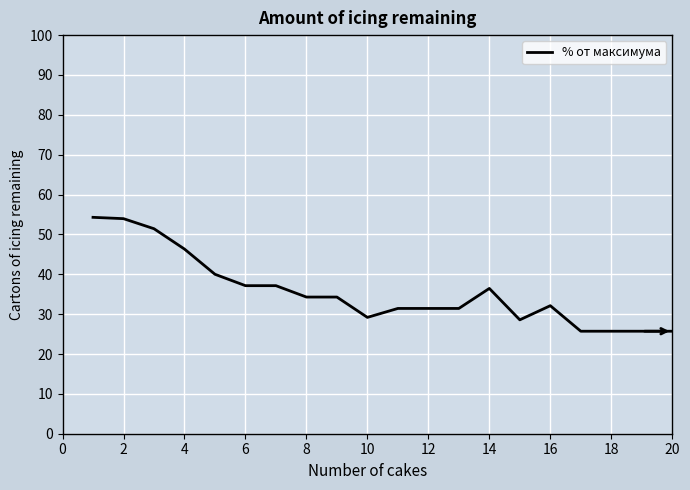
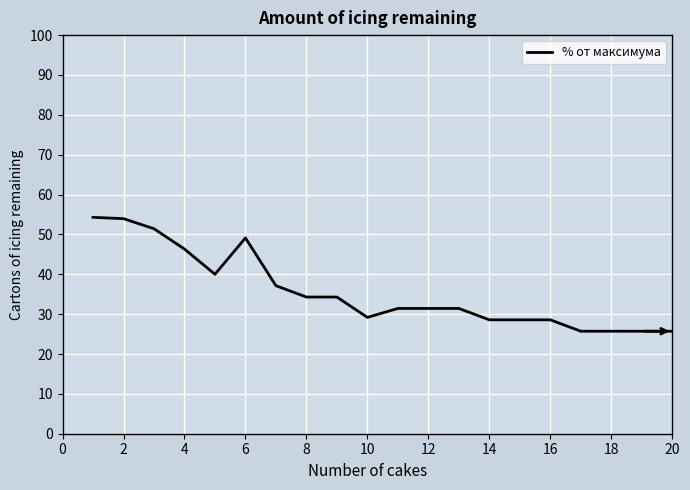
  {
    "2": 54,
    "4": 46,
-   "6": 37,
+   "6": 49,
    "8": 34,
    "10": 29,
    "12": 31,
-   "14": 36,
-   "16": 32,
+   "14": 29,
+   "16": 29,
    "18": 26,
    "20": 26
  }
